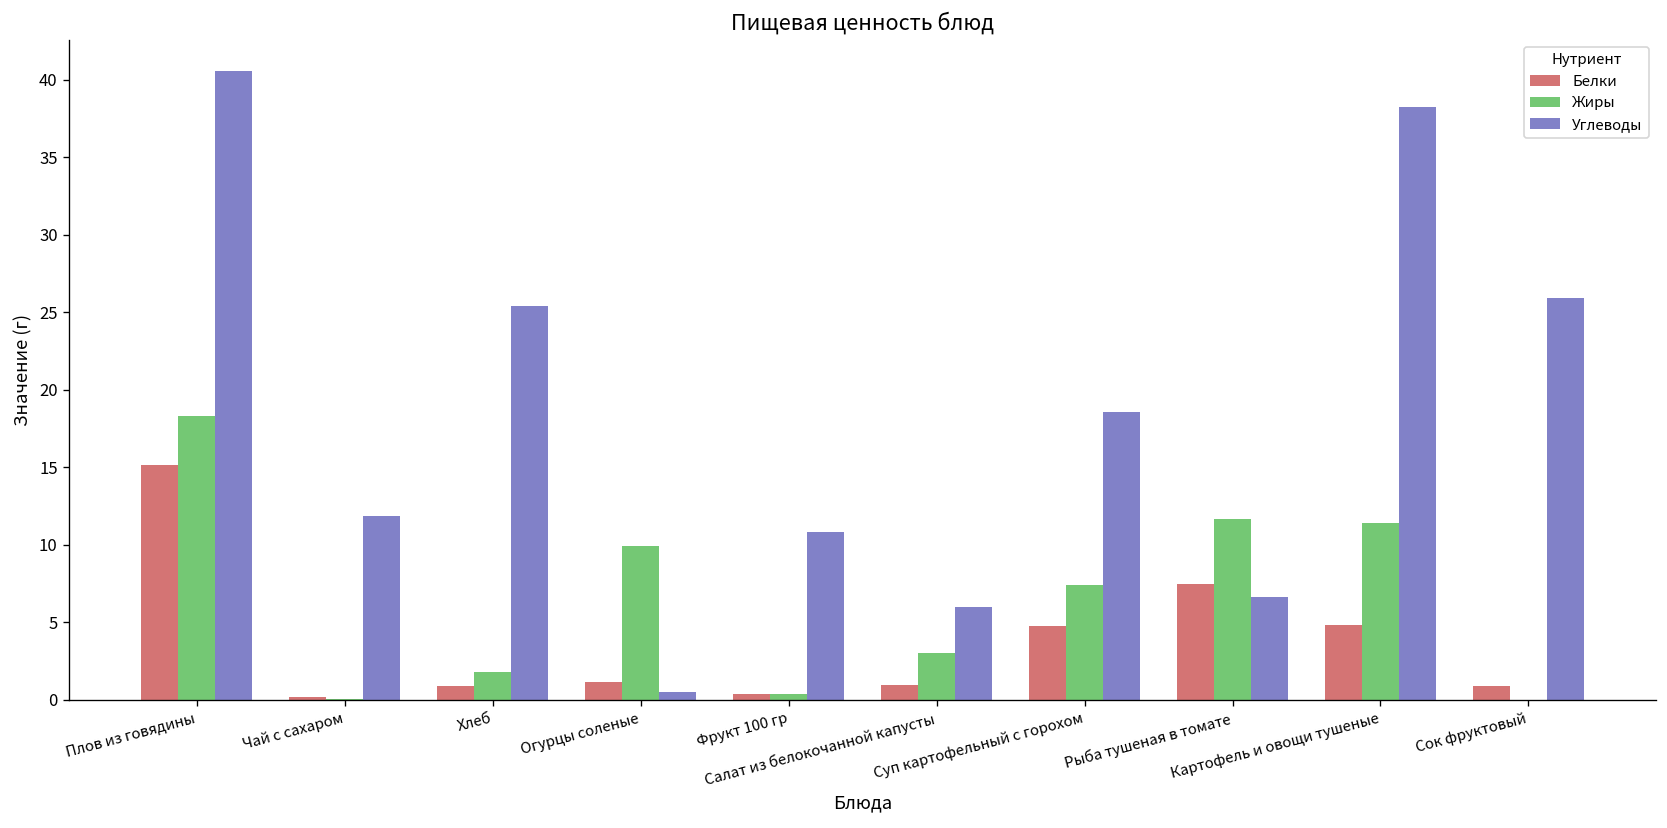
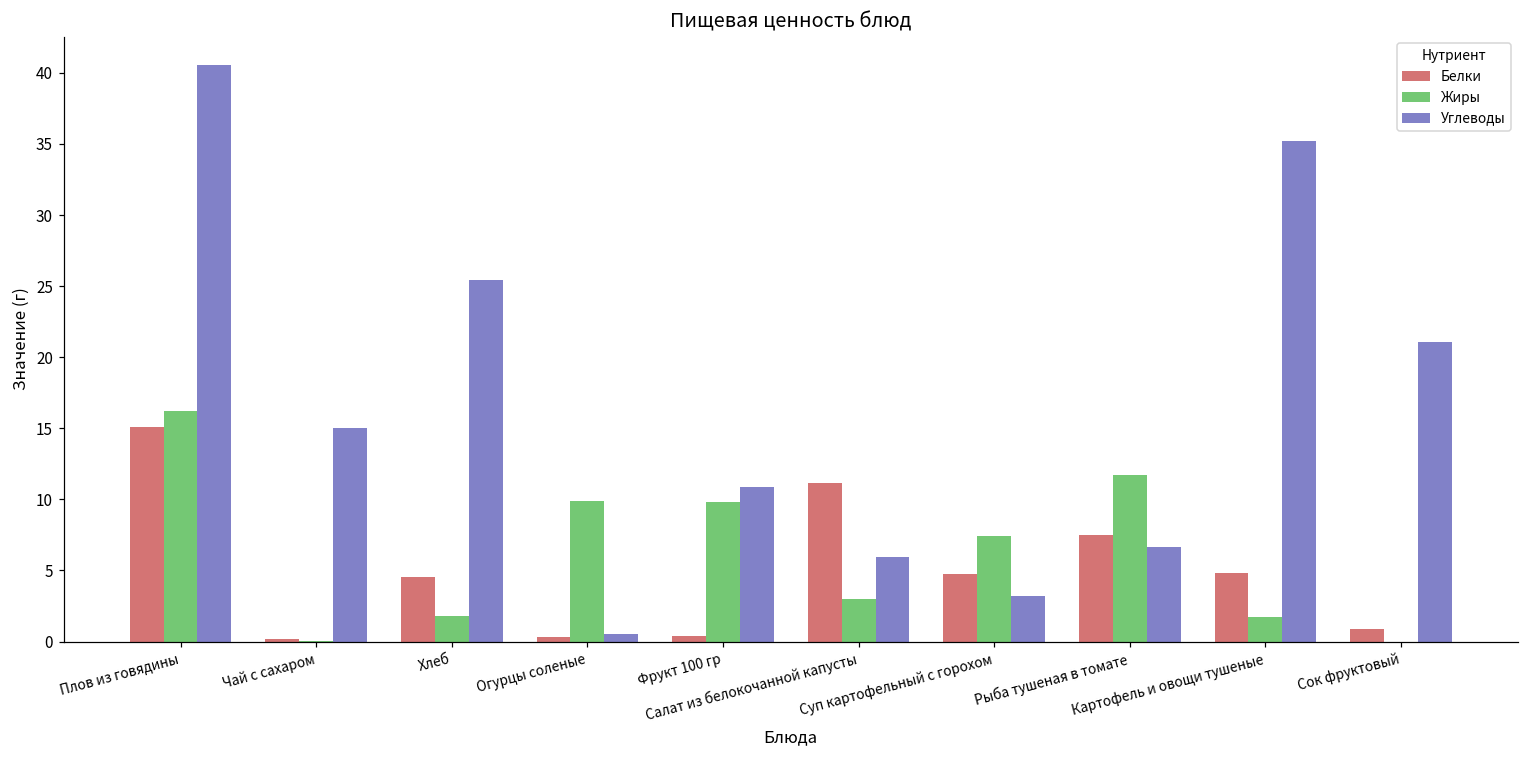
  {
    "Белки": {
      "Плов из говядины": 15.1,
      "Чай с сахаром": 0.2,
-     "Хлеб": 0.9,
-     "Огурцы соленые": 1.1,
+     "Хлеб": 4.6,
+     "Огурцы соленые": 0.3,
      "Фрукт 100 гр": 0.4,
-     "Салат из белокочанной капусты": 0.9,
+     "Салат из белокочанной капусты": 11.1,
      "Суп картофельный с горохом": 4.7,
      "Рыба тушеная в томате": 7.5,
      "Картофель и овощи тушеные": 4.8,
      "Сок фруктовый": 0.9
    },
    "Жиры": {
-     "Плов из говядины": 18.3,
+     "Плов из говядины": 16.2,
      "Хлеб": 1.8,
      "Огурцы соленые": 9.9,
-     "Фрукт 100 гр": 0.4,
+     "Фрукт 100 гр": 9.8,
      "Салат из белокочанной капусты": 3.0,
      "Суп картофельный с горохом": 7.4,
      "Рыба тушеная в томате": 11.7,
-     "Картофель и овощи тушеные": 11.4,
+     "Картофель и овощи тушеные": 1.7,
      "Сок фруктовый": 0.0
    },
    "Углеводы": {
      "Плов из говядины": 40.5,
-     "Чай с сахаром": 11.9,
+     "Чай с сахаром": 15.0,
      "Хлеб": 25.4,
      "Огурцы соленые": 0.5,
      "Фрукт 100 гр": 10.9,
      "Салат из белокочанной капусты": 6.0,
-     "Суп картофельный с горохом": 18.6,
+     "Суп картофельный с горохом": 3.2,
      "Рыба тушеная в томате": 6.6,
-     "Картофель и овощи тушеные": 38.2,
-     "Сок фруктовый": 25.9
+     "Картофель и овощи тушеные": 35.2,
+     "Сок фруктовый": 21.1
    }
  }
